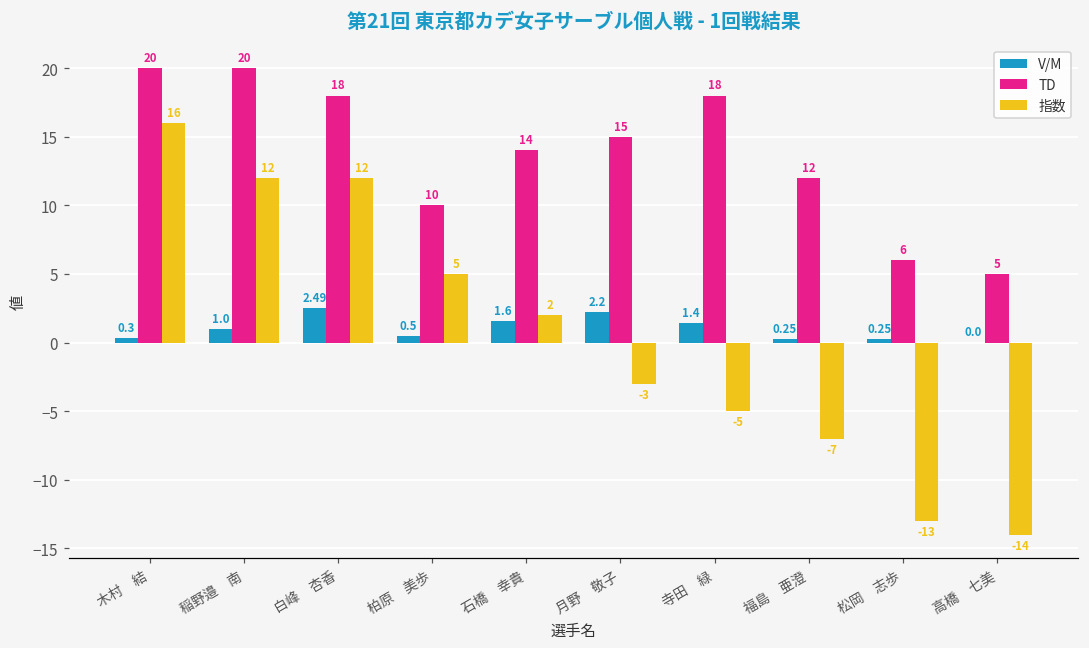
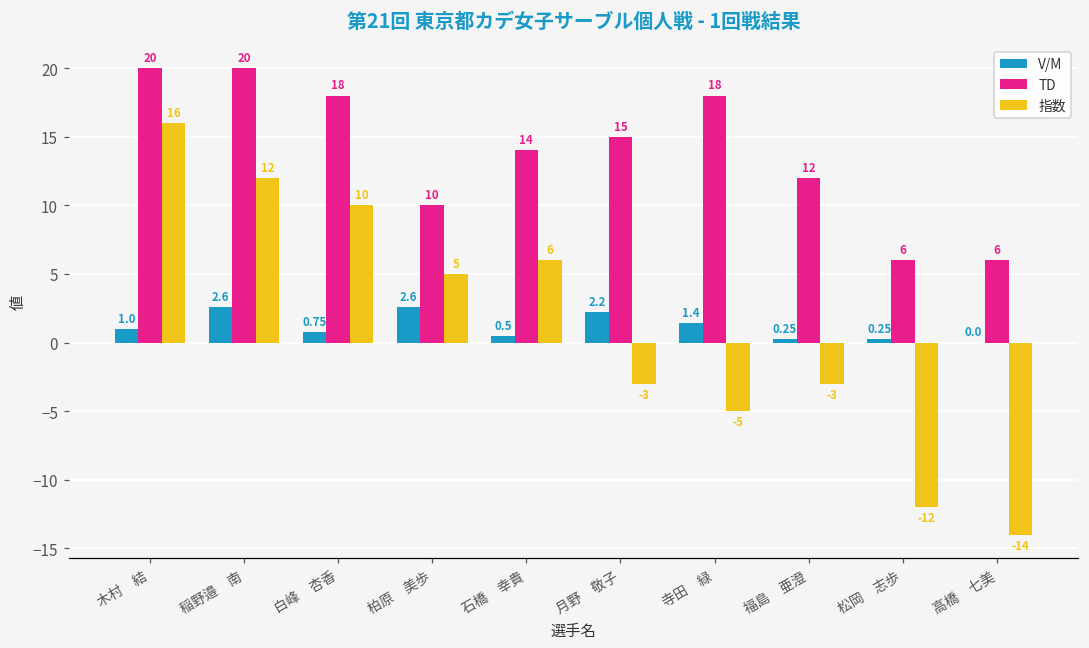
  {
    "V/M": {
-     "木村 結": 0.3,
-     "稲野邉 南": 1.0,
-     "白峰 杏香": 2.49,
-     "柏原 美歩": 0.5,
-     "石橋 幸貴": 1.6,
+     "木村 結": 1.0,
+     "稲野邉 南": 2.6,
+     "白峰 杏香": 0.75,
+     "柏原 美歩": 2.6,
+     "石橋 幸貴": 0.5,
      "月野 敬子": 2.2,
      "寺田 緑": 1.4,
      "福島 亜澄": 0.25,
      "松岡 志歩": 0.25,
      "高橋 七美": 0.0
    },
    "TD": {
      "木村 結": 20,
      "稲野邉 南": 20,
      "白峰 杏香": 18,
      "柏原 美歩": 10,
      "石橋 幸貴": 14,
      "月野 敬子": 15,
      "寺田 緑": 18,
      "福島 亜澄": 12,
      "松岡 志歩": 6,
-     "高橋 七美": 5
+     "高橋 七美": 6
    },
    "指数": {
      "木村 結": 16,
      "稲野邉 南": 12,
-     "白峰 杏香": 12,
+     "白峰 杏香": 10,
      "柏原 美歩": 5,
-     "石橋 幸貴": 2,
+     "石橋 幸貴": 6,
      "月野 敬子": -3,
      "寺田 緑": -5,
-     "福島 亜澄": -7,
-     "松岡 志歩": -13,
+     "福島 亜澄": -3,
+     "松岡 志歩": -12,
      "高橋 七美": -14
    }
  }
